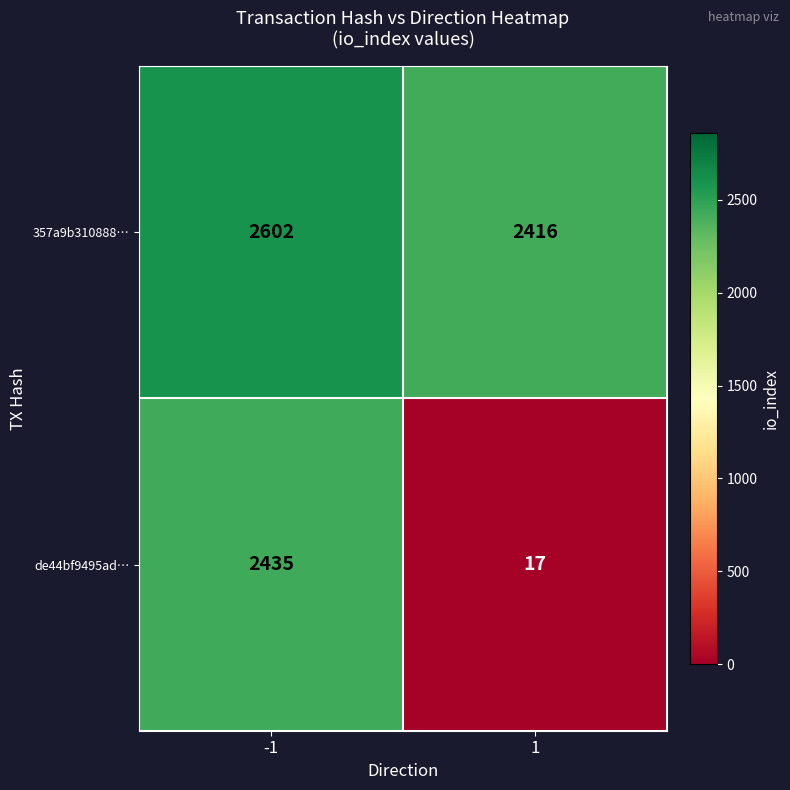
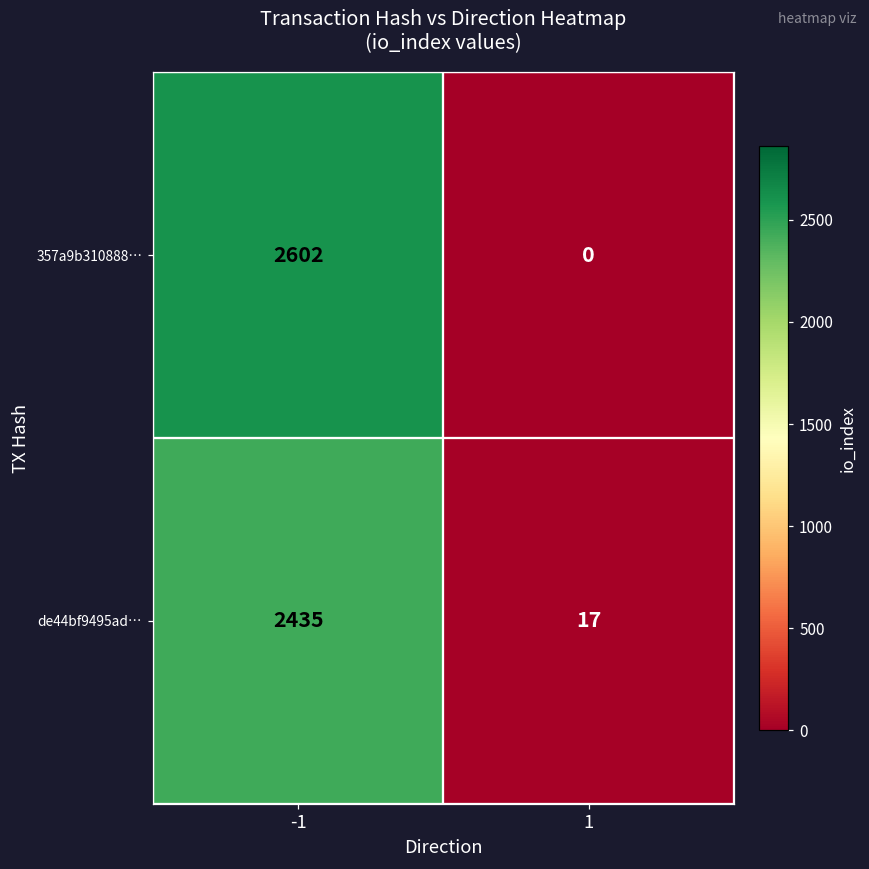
  {
    "357a9b310888…": {
      "-1": 2602,
-     "1": 2416
+     "1": 0
    },
    "de44bf9495ad…": {
      "-1": 2435,
      "1": 17
    }
  }
